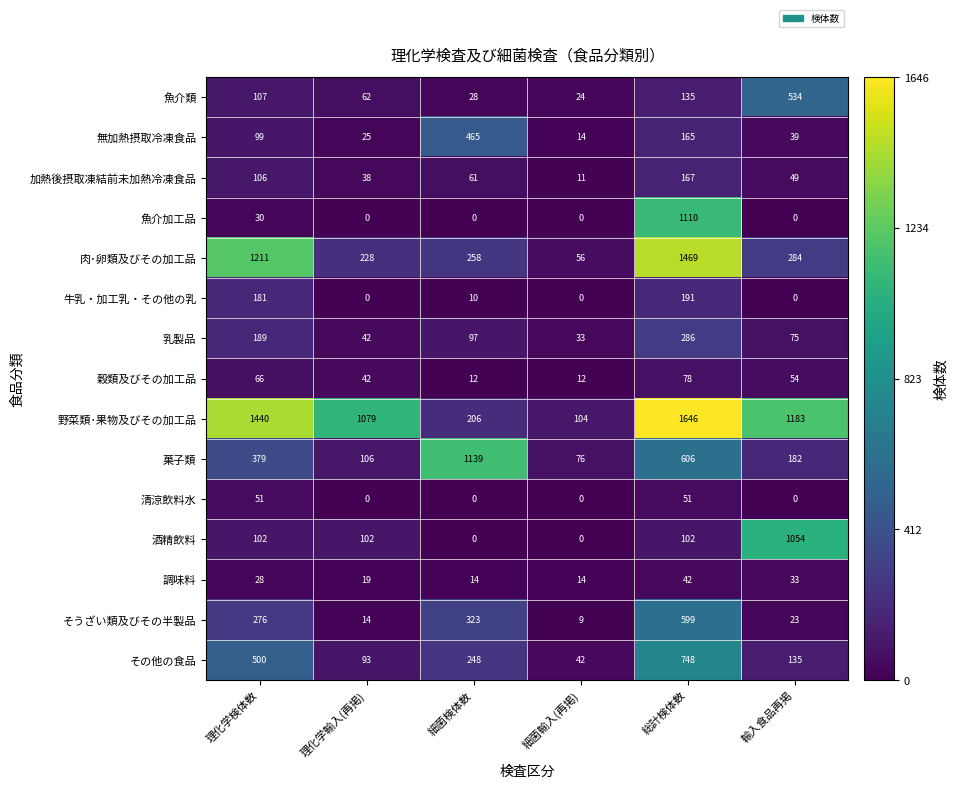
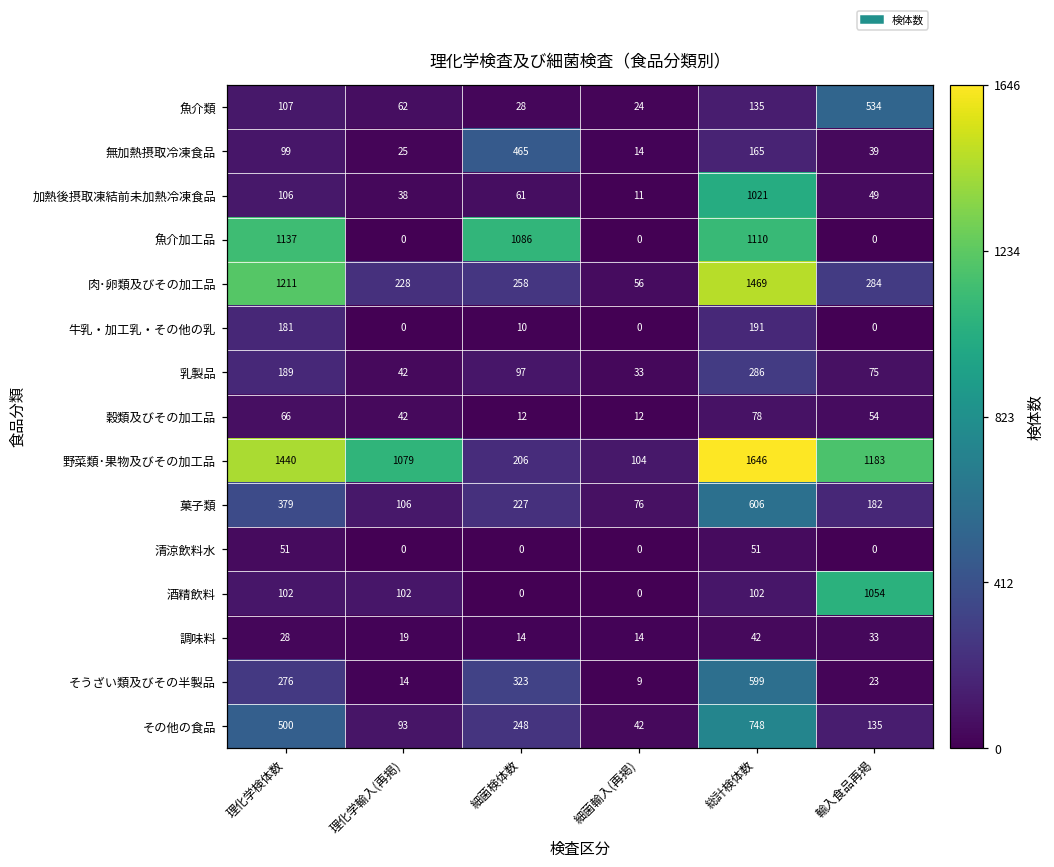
  {
    "魚介類": {
      "理化学検体数": 107,
      "理化学輸入(再掲)": 62,
      "細菌検体数": 28,
      "細菌輸入(再掲)": 24,
      "総計検体数": 135,
      "輸入食品再掲": 534
    },
    "無加熱摂取冷凍食品": {
      "理化学検体数": 99,
      "理化学輸入(再掲)": 25,
      "細菌検体数": 465,
      "細菌輸入(再掲)": 14,
      "総計検体数": 165,
      "輸入食品再掲": 39
    },
    "加熱後摂取凍結前未加熱冷凍食品": {
      "理化学検体数": 106,
      "理化学輸入(再掲)": 38,
      "細菌検体数": 61,
      "細菌輸入(再掲)": 11,
-     "総計検体数": 167,
+     "総計検体数": 1021,
      "輸入食品再掲": 49
    },
    "魚介加工品": {
-     "理化学検体数": 30,
+     "理化学検体数": 1137,
      "理化学輸入(再掲)": 0,
-     "細菌検体数": 0,
+     "細菌検体数": 1086,
      "細菌輸入(再掲)": 0,
      "総計検体数": 1110,
      "輸入食品再掲": 0
    },
    "肉･卵類及びその加工品": {
      "理化学検体数": 1211,
      "理化学輸入(再掲)": 228,
      "細菌検体数": 258,
      "細菌輸入(再掲)": 56,
      "総計検体数": 1469,
      "輸入食品再掲": 284
    },
    "牛乳・加工乳・その他の乳": {
      "理化学検体数": 181,
      "理化学輸入(再掲)": 0,
      "細菌検体数": 10,
      "細菌輸入(再掲)": 0,
      "総計検体数": 191,
      "輸入食品再掲": 0
    },
    "乳製品": {
      "理化学検体数": 189,
      "理化学輸入(再掲)": 42,
      "細菌検体数": 97,
      "細菌輸入(再掲)": 33,
      "総計検体数": 286,
      "輸入食品再掲": 75
    },
    "穀類及びその加工品": {
      "理化学検体数": 66,
      "理化学輸入(再掲)": 42,
      "細菌検体数": 12,
      "細菌輸入(再掲)": 12,
      "総計検体数": 78,
      "輸入食品再掲": 54
    },
    "野菜類･果物及びその加工品": {
      "理化学検体数": 1440,
      "理化学輸入(再掲)": 1079,
      "細菌検体数": 206,
      "細菌輸入(再掲)": 104,
      "総計検体数": 1646,
      "輸入食品再掲": 1183
    },
    "菓子類": {
      "理化学検体数": 379,
      "理化学輸入(再掲)": 106,
-     "細菌検体数": 1139,
+     "細菌検体数": 227,
      "細菌輸入(再掲)": 76,
      "総計検体数": 606,
      "輸入食品再掲": 182
    },
    "清涼飲料水": {
      "理化学検体数": 51,
      "理化学輸入(再掲)": 0,
      "細菌検体数": 0,
      "細菌輸入(再掲)": 0,
      "総計検体数": 51,
      "輸入食品再掲": 0
    },
    "酒精飲料": {
      "理化学検体数": 102,
      "理化学輸入(再掲)": 102,
      "細菌検体数": 0,
      "細菌輸入(再掲)": 0,
      "総計検体数": 102,
      "輸入食品再掲": 1054
    },
    "調味料": {
      "理化学検体数": 28,
      "理化学輸入(再掲)": 19,
      "細菌検体数": 14,
      "細菌輸入(再掲)": 14,
      "総計検体数": 42,
      "輸入食品再掲": 33
    },
    "そうざい類及びその半製品": {
      "理化学検体数": 276,
      "理化学輸入(再掲)": 14,
      "細菌検体数": 323,
      "細菌輸入(再掲)": 9,
      "総計検体数": 599,
      "輸入食品再掲": 23
    },
    "その他の食品": {
      "理化学検体数": 500,
      "理化学輸入(再掲)": 93,
      "細菌検体数": 248,
      "細菌輸入(再掲)": 42,
      "総計検体数": 748,
      "輸入食品再掲": 135
    }
  }
